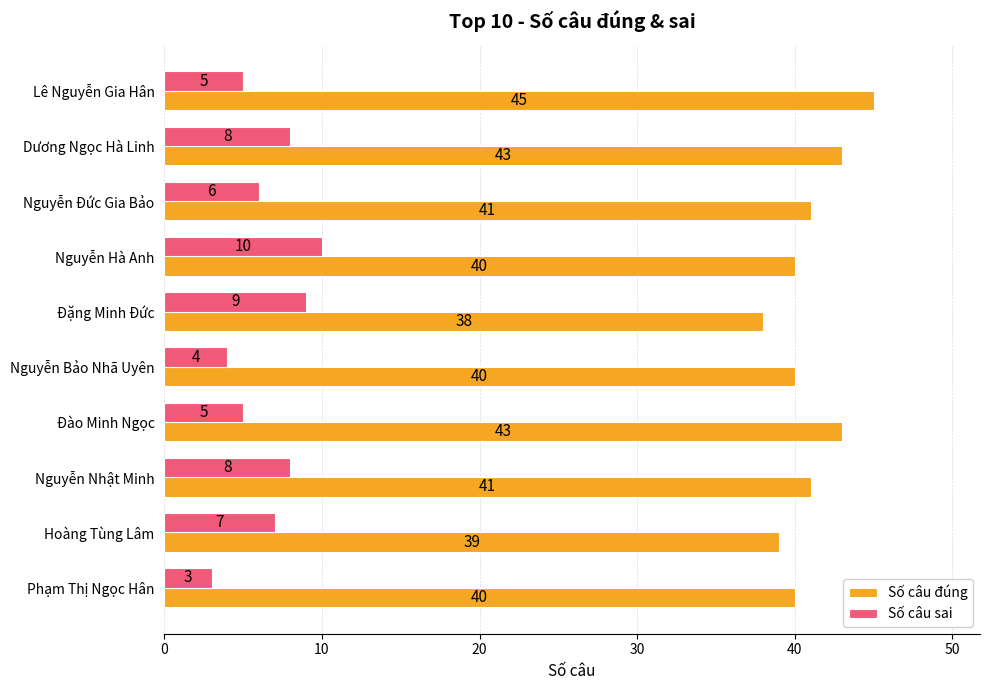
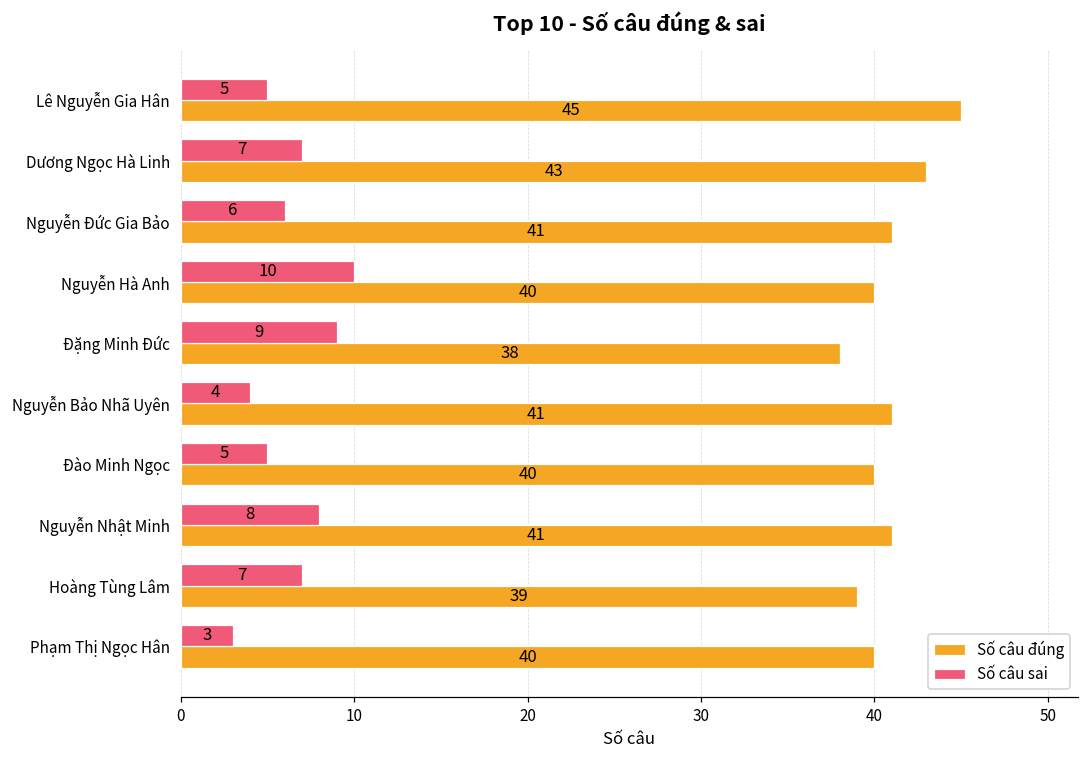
  {
    "Số câu đúng": {
      "Lê Nguyễn Gia Hân": 45,
      "Dương Ngọc Hà Linh": 43,
      "Nguyễn Đức Gia Bảo": 41,
      "Nguyễn Hà Anh": 40,
      "Đặng Minh Đức": 38,
-     "Nguyễn Bảo Nhã Uyên": 40,
-     "Đào Minh Ngọc": 43,
+     "Nguyễn Bảo Nhã Uyên": 41,
+     "Đào Minh Ngọc": 40,
      "Nguyễn Nhật Minh": 41,
      "Hoàng Tùng Lâm": 39,
      "Phạm Thị Ngọc Hân": 40
    },
    "Số câu sai": {
      "Lê Nguyễn Gia Hân": 5,
-     "Dương Ngọc Hà Linh": 8,
+     "Dương Ngọc Hà Linh": 7,
      "Nguyễn Đức Gia Bảo": 6,
      "Nguyễn Hà Anh": 10,
      "Đặng Minh Đức": 9,
      "Nguyễn Bảo Nhã Uyên": 4,
      "Đào Minh Ngọc": 5,
      "Nguyễn Nhật Minh": 8,
      "Hoàng Tùng Lâm": 7,
      "Phạm Thị Ngọc Hân": 3
    }
  }
